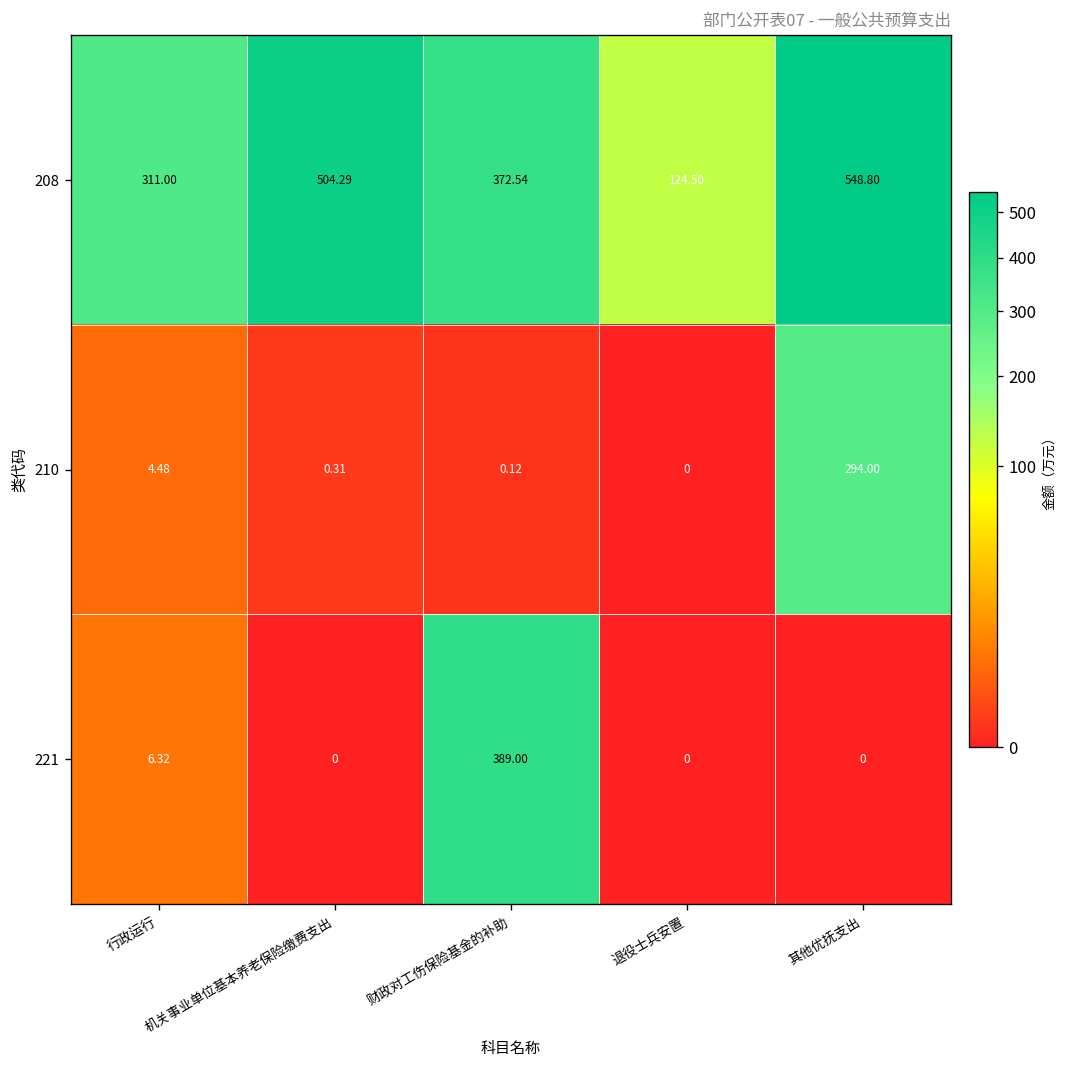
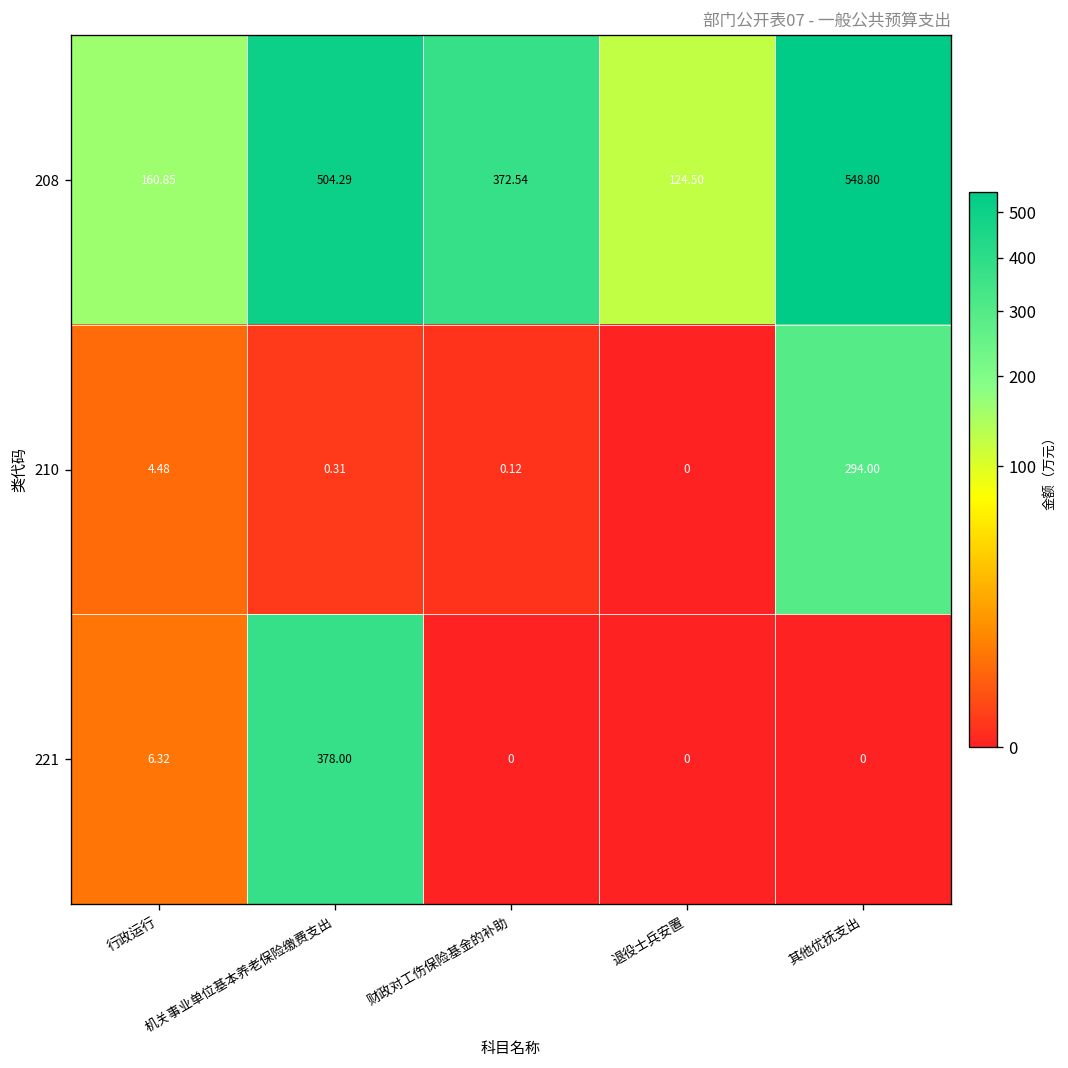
  {
    "208": {
-     "行政运行": 311.00,
+     "行政运行": 160.85,
      "机关事业单位基本养老保险缴费支出": 504.29,
      "财政对工伤保险基金的补助": 372.54,
      "退役士兵安置": 124.50,
      "其他优抚支出": 548.80
    },
    "210": {
      "行政运行": 4.48,
      "机关事业单位基本养老保险缴费支出": 0.31,
      "财政对工伤保险基金的补助": 0.12,
      "退役士兵安置": 0,
      "其他优抚支出": 294.00
    },
    "221": {
      "行政运行": 6.32,
-     "机关事业单位基本养老保险缴费支出": 0,
-     "财政对工伤保险基金的补助": 389.00,
+     "机关事业单位基本养老保险缴费支出": 378.00,
+     "财政对工伤保险基金的补助": 0,
      "退役士兵安置": 0,
      "其他优抚支出": 0
    }
  }
